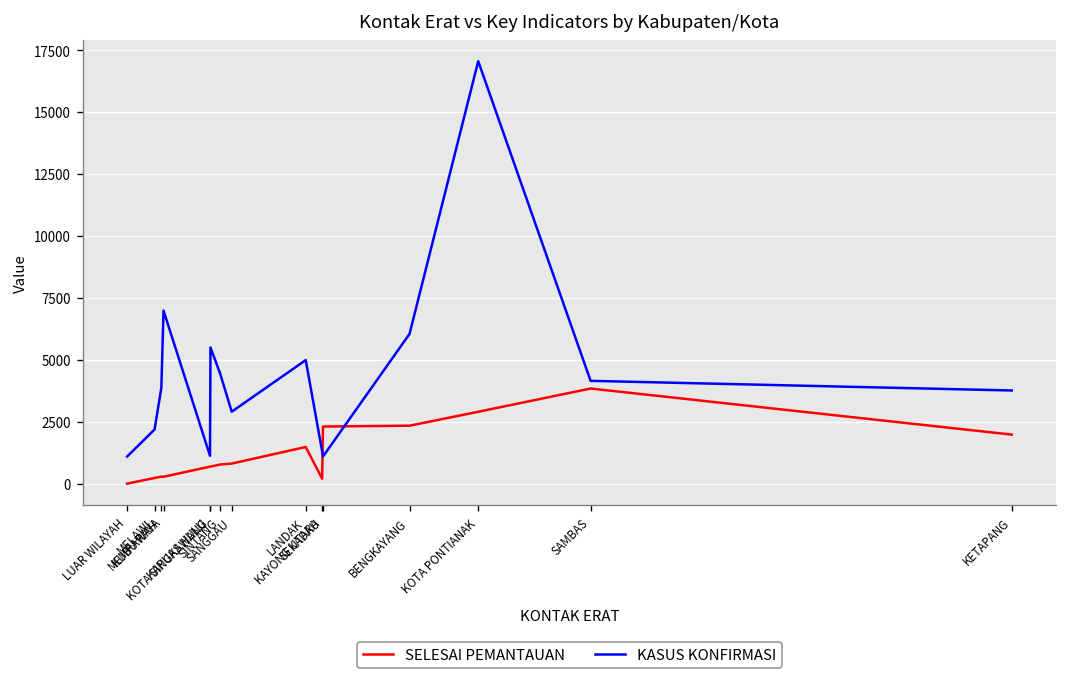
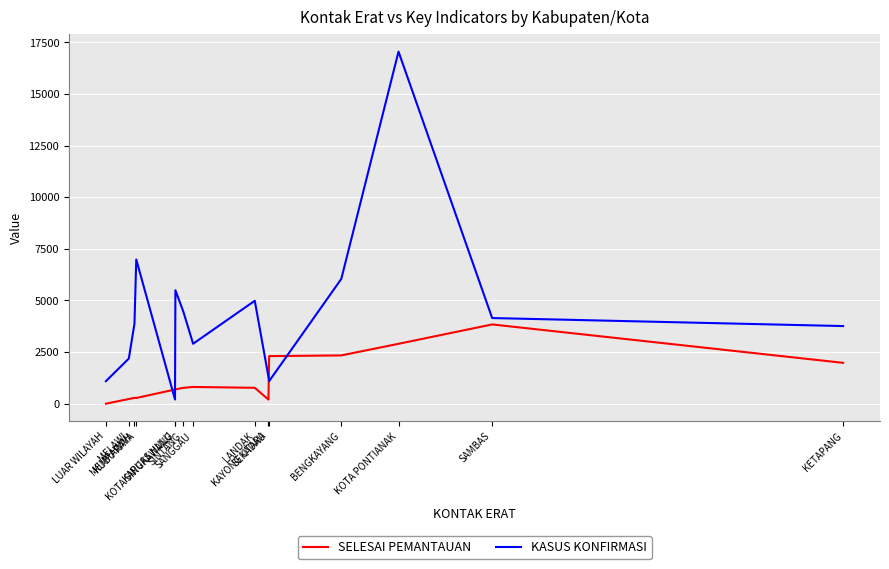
  {
    "SELESAI PEMANTAUAN": {
      "LUAR WILAYAH": 0,
      "MELAWI": 200,
      "MEMPAWAH": 300,
      "KUBU RAYA": 300,
      "KAPUAS HULU": 700,
      "KOTA SINGKAWANG": 700,
      "SINTANG": 800,
      "SANGGAU": 800,
-     "LANDAK": 1500,
+     "LANDAK": 800,
      "KAYONG UTARA": 200,
      "SEKADAU": 2300,
      "BENGKAYANG": 2300,
      "KOTA PONTIANAK": 2900,
      "SAMBAS": 3800,
      "KETAPANG": 2000
    },
    "KASUS KONFIRMASI": {
      "LUAR WILAYAH": 1100,
      "MELAWI": 2200,
      "MEMPAWAH": 3900,
      "KUBU RAYA": 7000,
-     "KAPUAS HULU": 1100,
+     "KAPUAS HULU": 200,
      "KOTA SINGKAWANG": 5500,
      "SINTANG": 4500,
      "SANGGAU": 2900,
      "LANDAK": 5000,
      "KAYONG UTARA": 1300,
      "SEKADAU": 1100,
      "BENGKAYANG": 6000,
      "KOTA PONTIANAK": 17100,
      "SAMBAS": 4200,
      "KETAPANG": 3800
    }
  }
